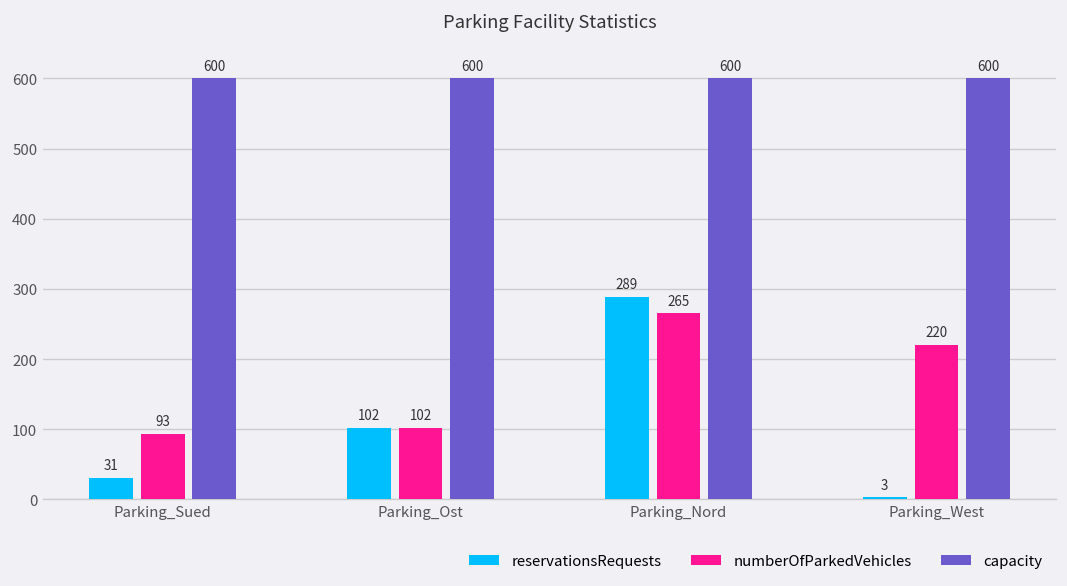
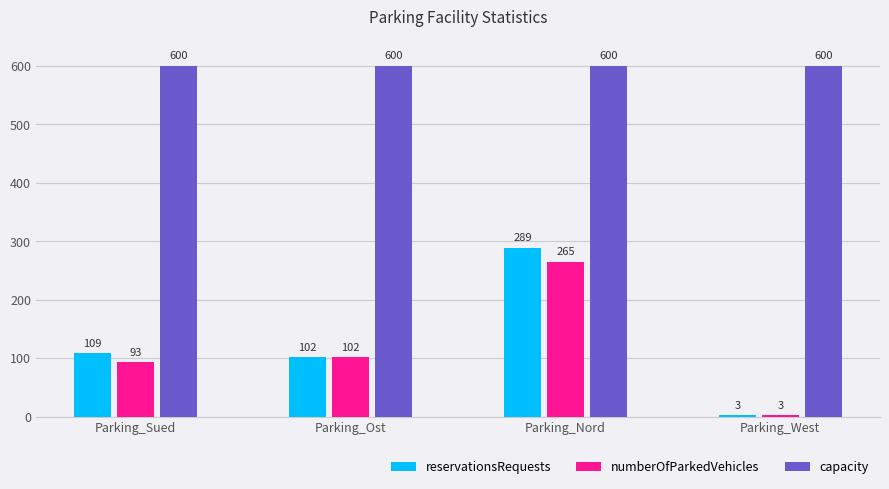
  {
    "reservationsRequests": {
-     "Parking_Sued": 31,
+     "Parking_Sued": 109,
      "Parking_Ost": 102,
      "Parking_Nord": 289,
      "Parking_West": 3
    },
    "numberOfParkedVehicles": {
      "Parking_Sued": 93,
      "Parking_Ost": 102,
      "Parking_Nord": 265,
-     "Parking_West": 220
+     "Parking_West": 3
    },
    "capacity": {
      "Parking_Sued": 600,
      "Parking_Ost": 600,
      "Parking_Nord": 600,
      "Parking_West": 600
    }
  }
